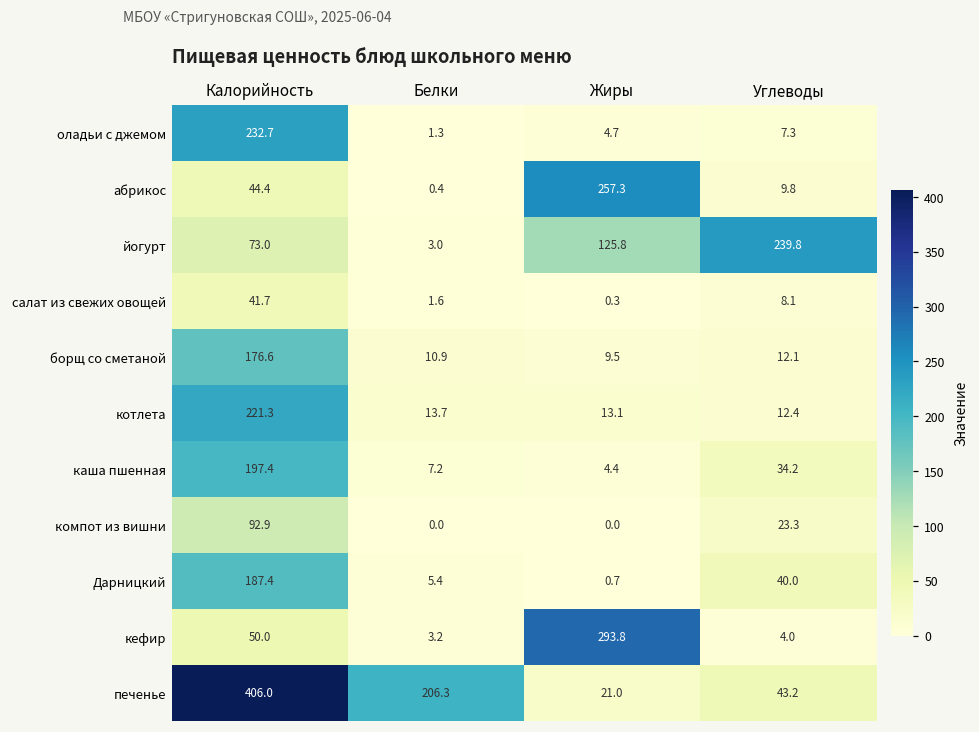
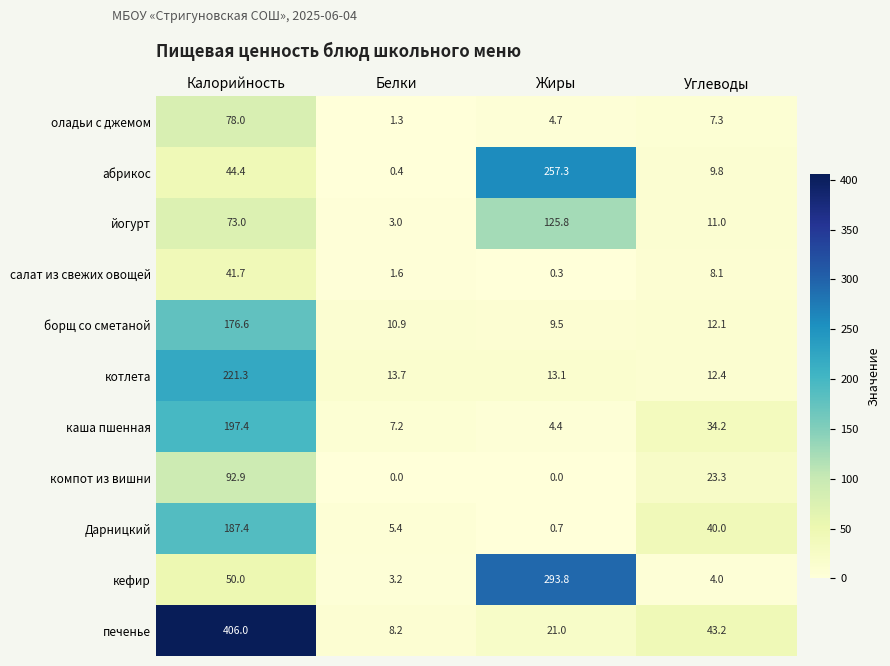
  {
    "оладьи с джемом": {
-     "Калорийность": 232.7,
+     "Калорийность": 78.0,
      "Белки": 1.3,
      "Жиры": 4.7,
      "Углеводы": 7.3
    },
    "абрикос": {
      "Калорийность": 44.4,
      "Белки": 0.4,
      "Жиры": 257.3,
      "Углеводы": 9.8
    },
    "йогурт": {
      "Калорийность": 73.0,
      "Белки": 3.0,
      "Жиры": 125.8,
-     "Углеводы": 239.8
+     "Углеводы": 11.0
    },
    "салат из свежих овощей": {
      "Калорийность": 41.7,
      "Белки": 1.6,
      "Жиры": 0.3,
      "Углеводы": 8.1
    },
    "борщ со сметаной": {
      "Калорийность": 176.6,
      "Белки": 10.9,
      "Жиры": 9.5,
      "Углеводы": 12.1
    },
    "котлета": {
      "Калорийность": 221.3,
      "Белки": 13.7,
      "Жиры": 13.1,
      "Углеводы": 12.4
    },
    "каша пшенная": {
      "Калорийность": 197.4,
      "Белки": 7.2,
      "Жиры": 4.4,
      "Углеводы": 34.2
    },
    "компот из вишни": {
      "Калорийность": 92.9,
      "Белки": 0.0,
      "Жиры": 0.0,
      "Углеводы": 23.3
    },
    "Дарницкий": {
      "Калорийность": 187.4,
      "Белки": 5.4,
      "Жиры": 0.7,
      "Углеводы": 40.0
    },
    "кефир": {
      "Калорийность": 50.0,
      "Белки": 3.2,
      "Жиры": 293.8,
      "Углеводы": 4.0
    },
    "печенье": {
      "Калорийность": 406.0,
-     "Белки": 206.3,
+     "Белки": 8.2,
      "Жиры": 21.0,
      "Углеводы": 43.2
    }
  }
